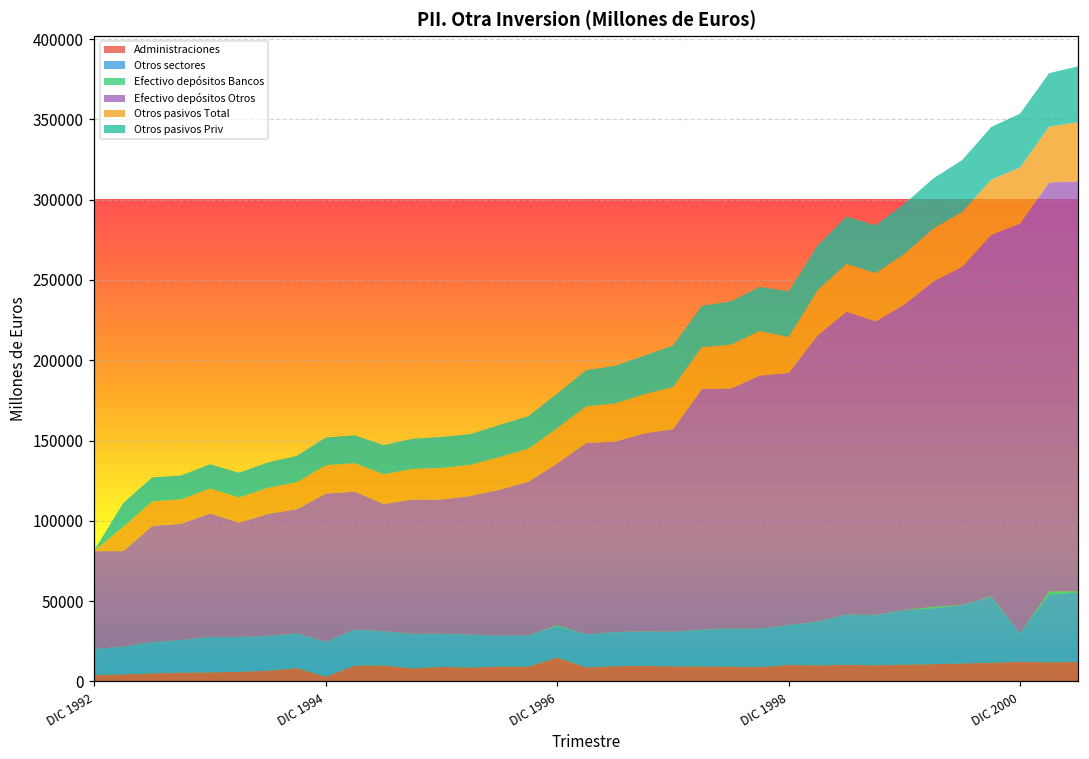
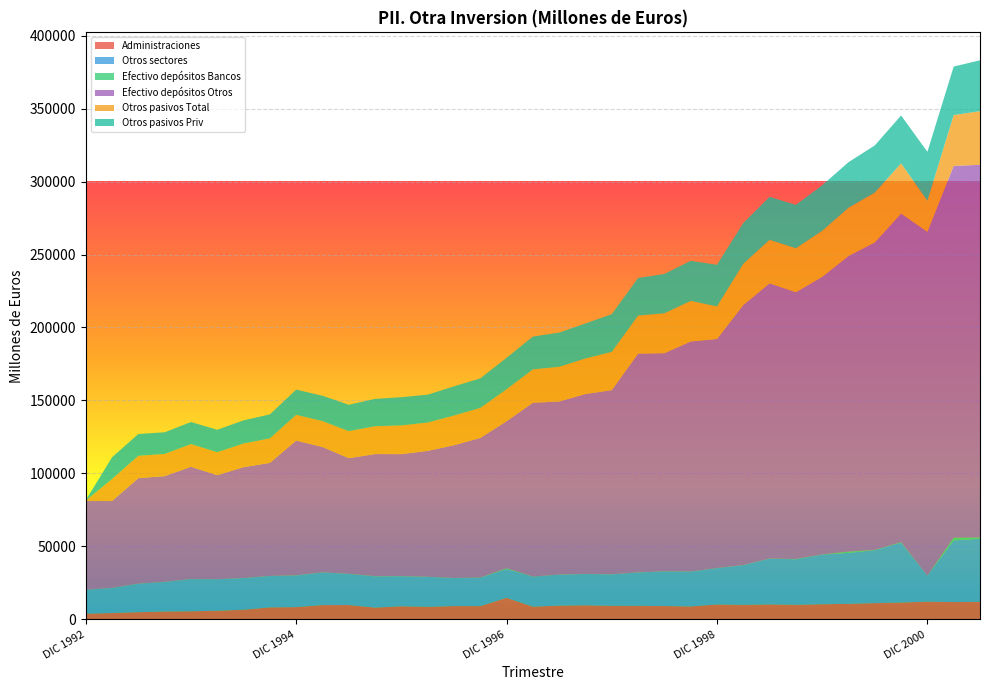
  {
    "Administraciones": {
      "DIC 1992": 4000,
-     "DIC 1994": 3000,
+     "DIC 1994": 8000,
      "DIC 1996": 15000,
      "DIC 1998": 10000,
      "DIC 2000": 12000
    },
    "Efectivo depósitos Otros": {
      "DIC 1994": 92000,
      "DIC 1996": 101000,
      "DIC 1998": 157000,
-     "DIC 2000": 255000
+     "DIC 2000": 236000
    },
    "Otros pasivos Total": {
      "DIC 1994": 18000,
      "DIC 1996": 22000,
      "DIC 1998": 22000,
-     "DIC 2000": 35000
+     "DIC 2000": 21000
    }
  }
